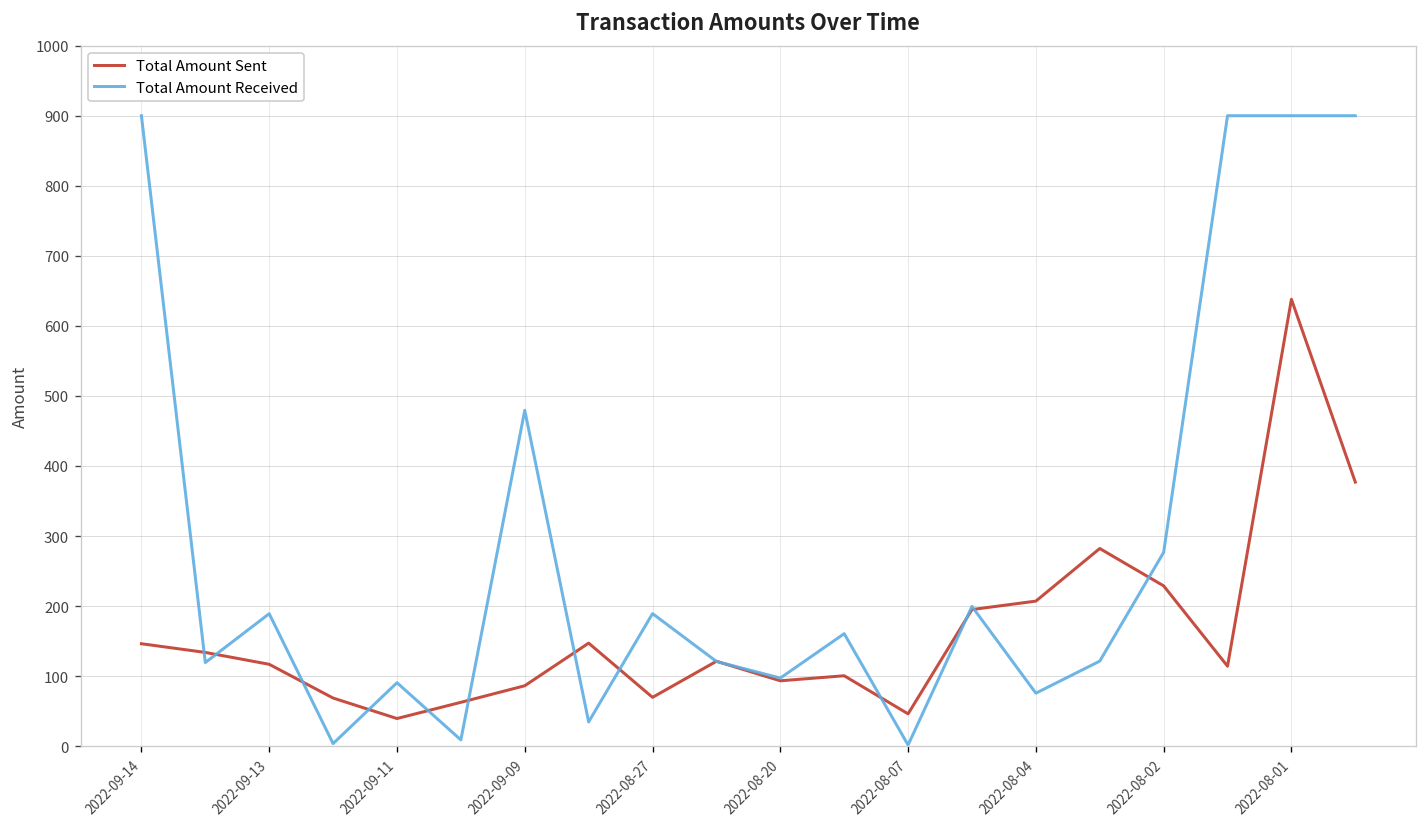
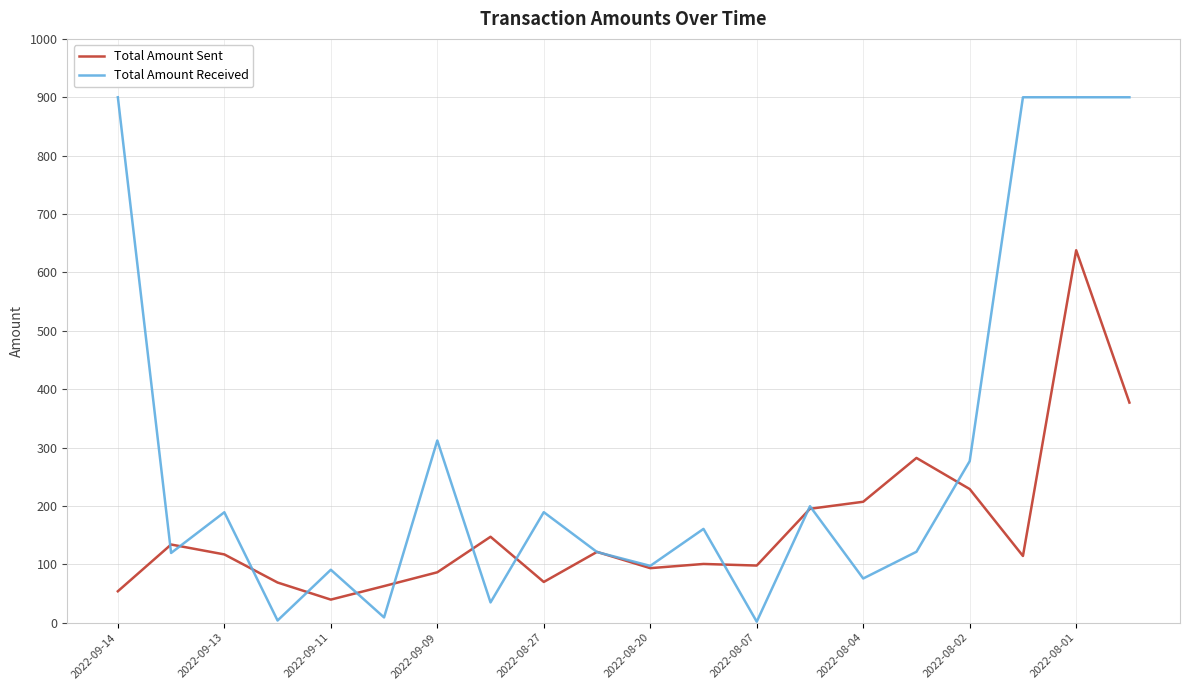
  {
    "Total Amount Sent": {
-     "2022-09-14": 150,
+     "2022-09-14": 50,
      "2022-09-09": 90,
      "2022-08-27": 70,
-     "2022-08-07": 50,
+     "2022-08-07": 100,
      "2022-08-01": 640
    },
    "Total Amount Received": {
      "2022-09-14": 900,
-     "2022-09-09": 480,
+     "2022-09-09": 310,
      "2022-08-27": 190,
      "2022-08-07": 0,
      "2022-08-01": 900
    }
  }
